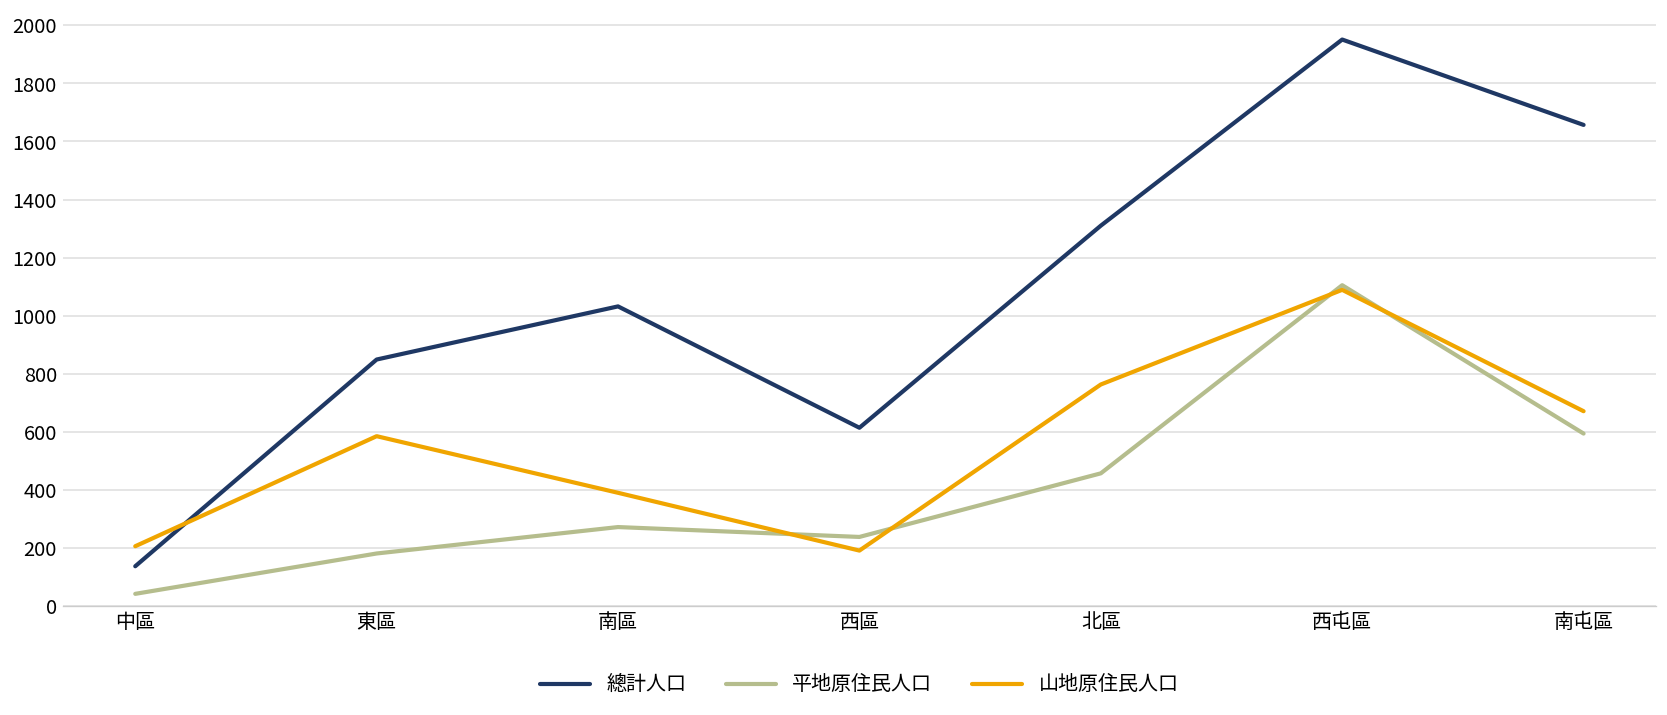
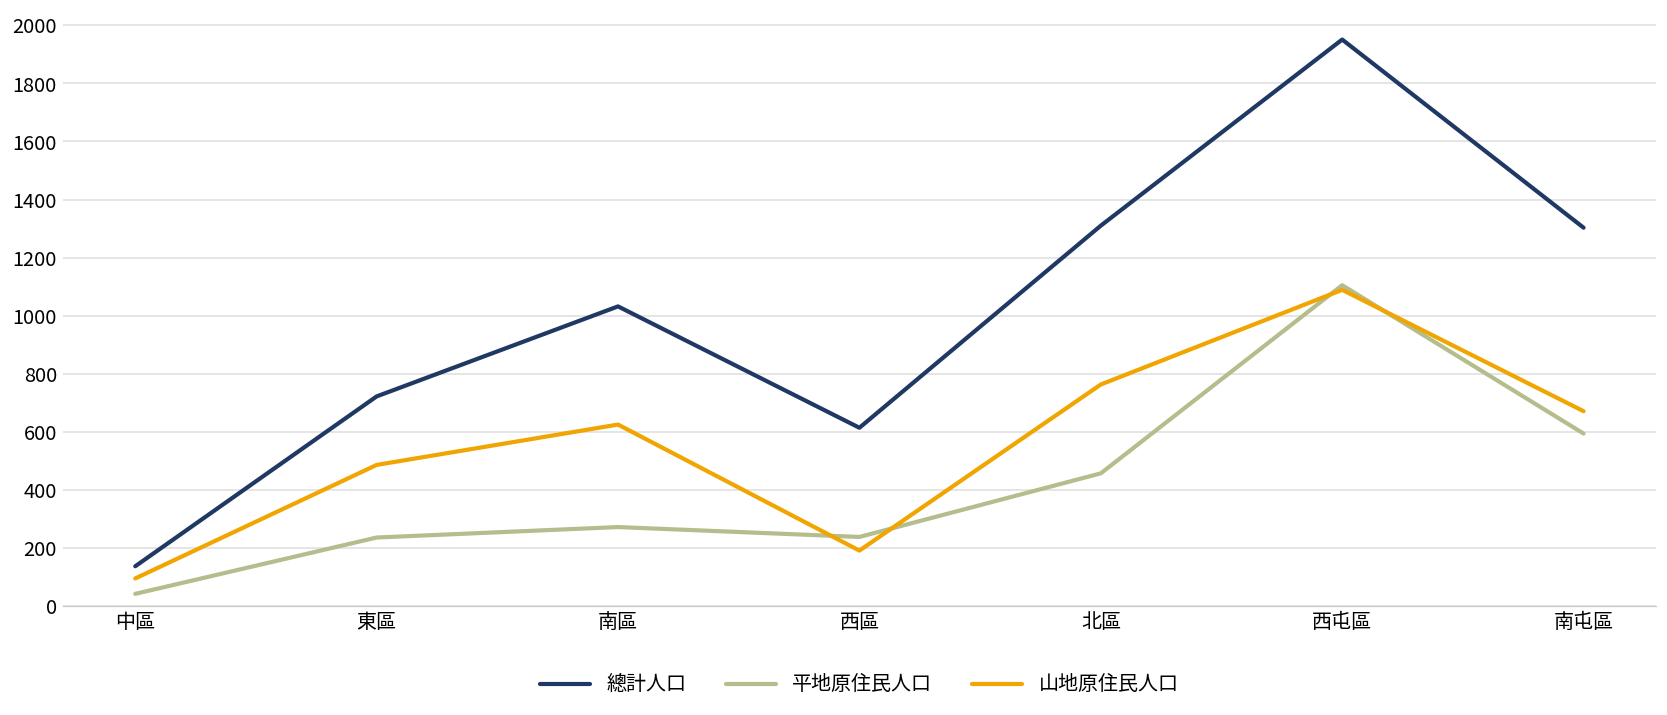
  {
    "總計人口": {
      "中區": 140,
-     "東區": 850,
+     "東區": 720,
      "南區": 1030,
      "西區": 610,
      "北區": 1310,
      "西屯區": 1950,
-     "南屯區": 1660
+     "南屯區": 1300
    },
    "平地原住民人口": {
      "中區": 40,
-     "東區": 180,
+     "東區": 240,
      "南區": 270,
      "西區": 240,
      "北區": 460,
      "西屯區": 1110,
      "南屯區": 590
    },
    "山地原住民人口": {
-     "中區": 210,
-     "東區": 590,
-     "南區": 390,
+     "中區": 100,
+     "東區": 490,
+     "南區": 630,
      "西區": 190,
      "北區": 760,
      "西屯區": 1090,
      "南屯區": 670
    }
  }
